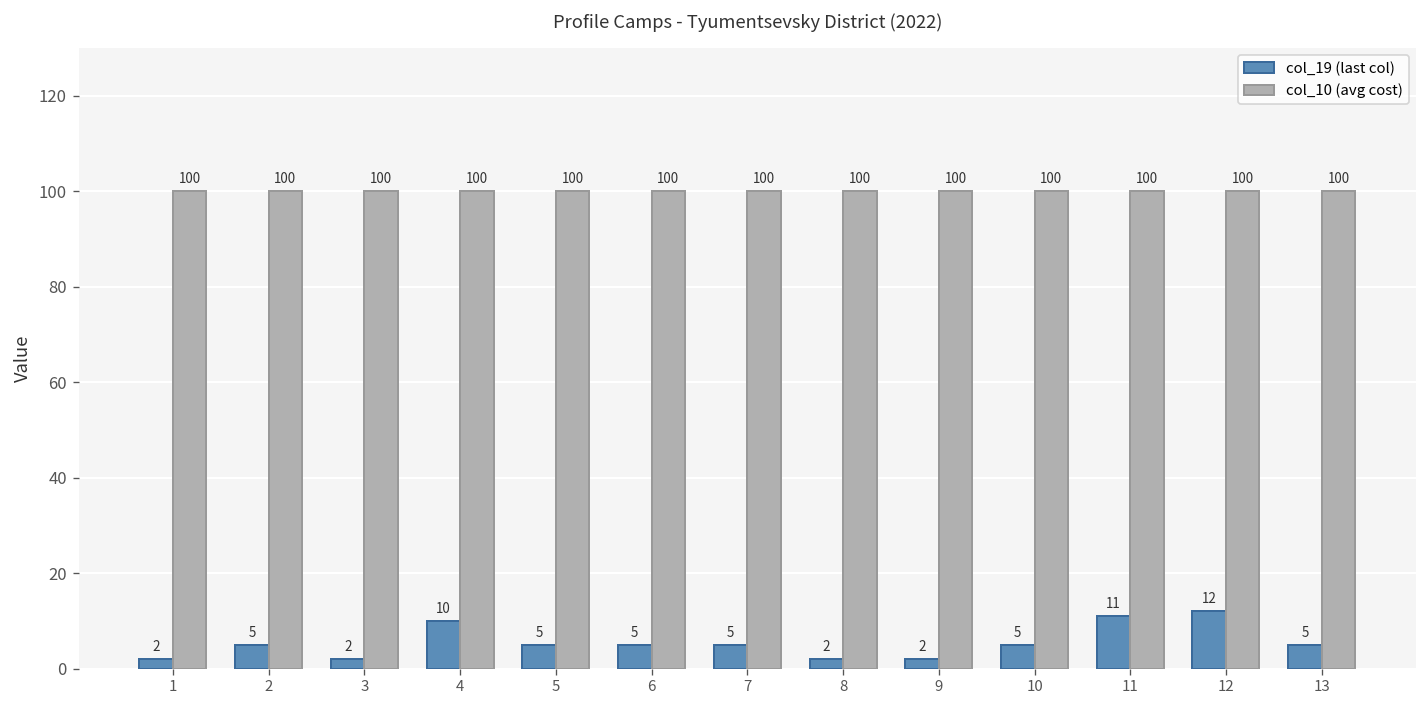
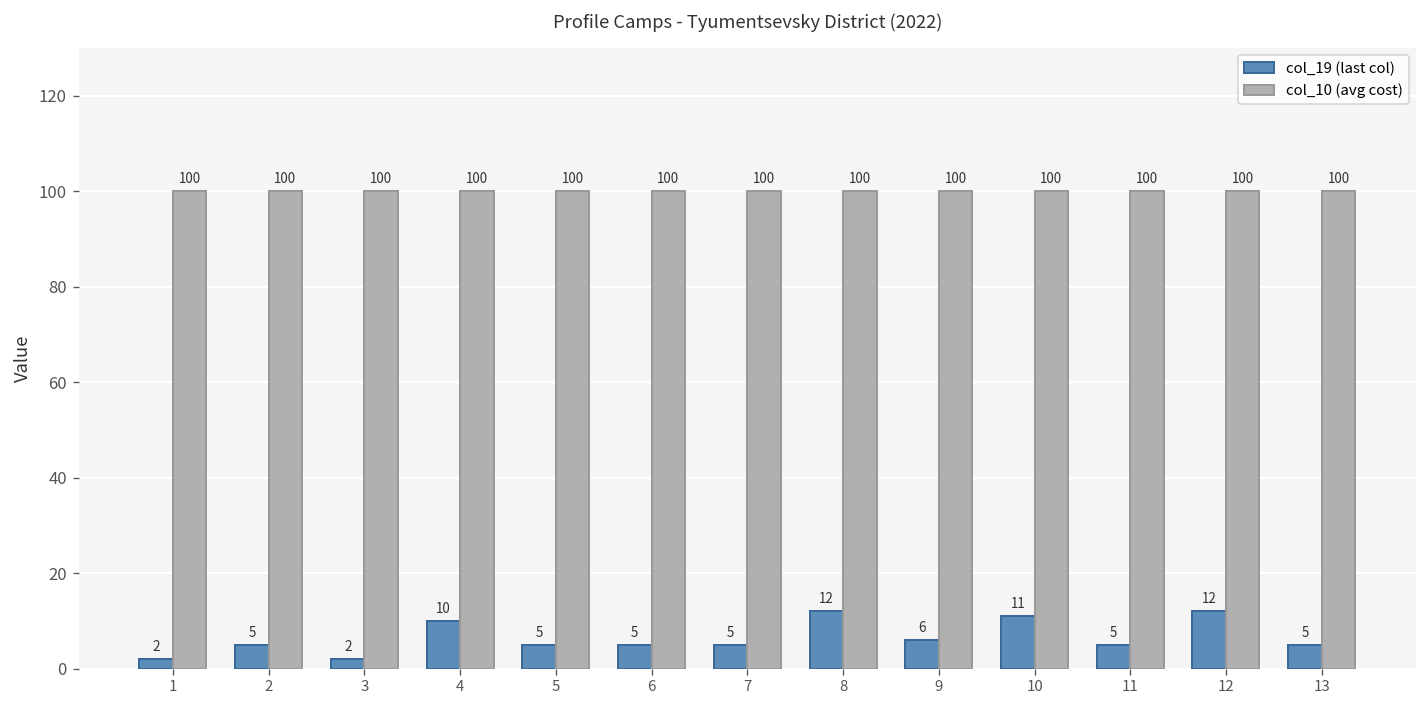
  {
    "col_19 (last col)": {
      "1": 2,
      "2": 5,
      "3": 2,
      "4": 10,
      "5": 5,
      "6": 5,
      "7": 5,
-     "8": 2,
-     "9": 2,
-     "10": 5,
-     "11": 11,
+     "8": 12,
+     "9": 6,
+     "10": 11,
+     "11": 5,
      "12": 12,
      "13": 5
    },
    "col_10 (avg cost)": {
      "1": 100,
      "2": 100,
      "3": 100,
      "4": 100,
      "5": 100,
      "6": 100,
      "7": 100,
      "8": 100,
      "9": 100,
      "10": 100,
      "11": 100,
      "12": 100,
      "13": 100
    }
  }
